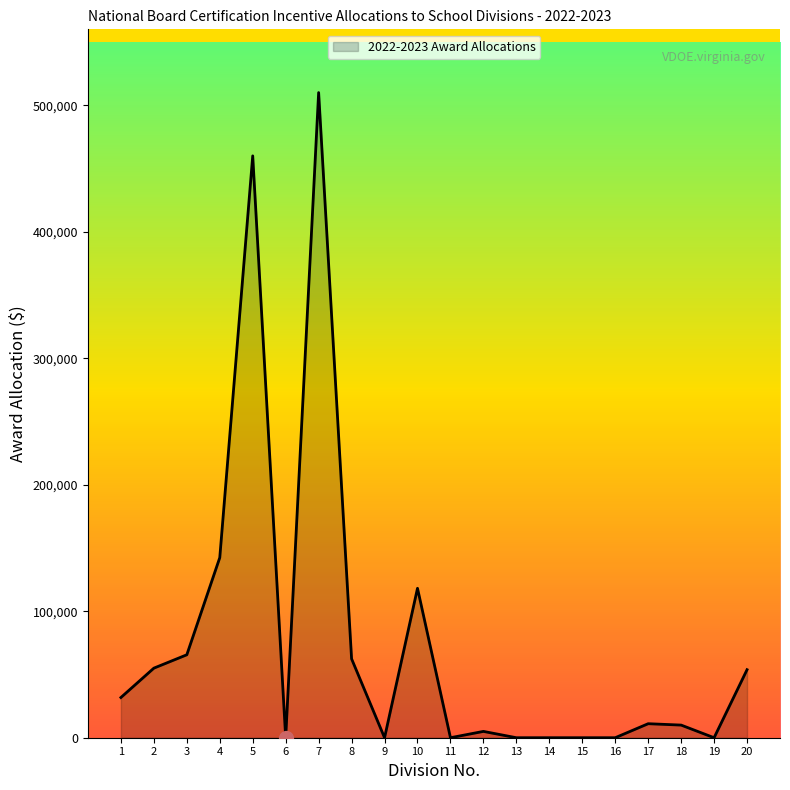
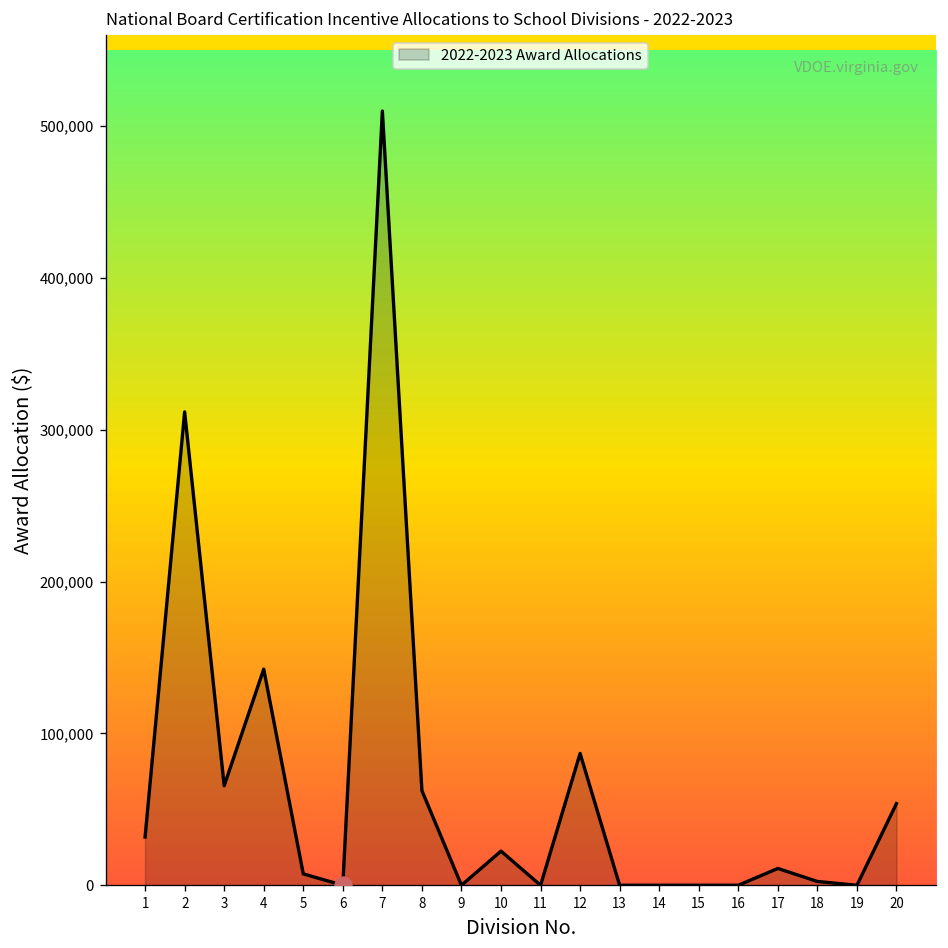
  {
    "2022-2023 Award Allocations": {
      "1": "32,000",
-     "2": "55,000",
+     "2": "312,000",
      "3": "66,000",
      "4": "142,000",
-     "5": "460,000",
+     "5": "8,000",
      "7": "510,000",
      "8": "62,000",
      "9": "0",
-     "10": "118,000",
+     "10": "23,000",
      "11": "0",
-     "12": "5,000",
+     "12": "87,000",
      "13": "0",
      "14": "0",
      "15": "0",
      "16": "0",
      "17": "11,000",
-     "18": "10,000",
+     "18": "3,000",
      "19": "0",
      "20": "54,000"
    }
  }
